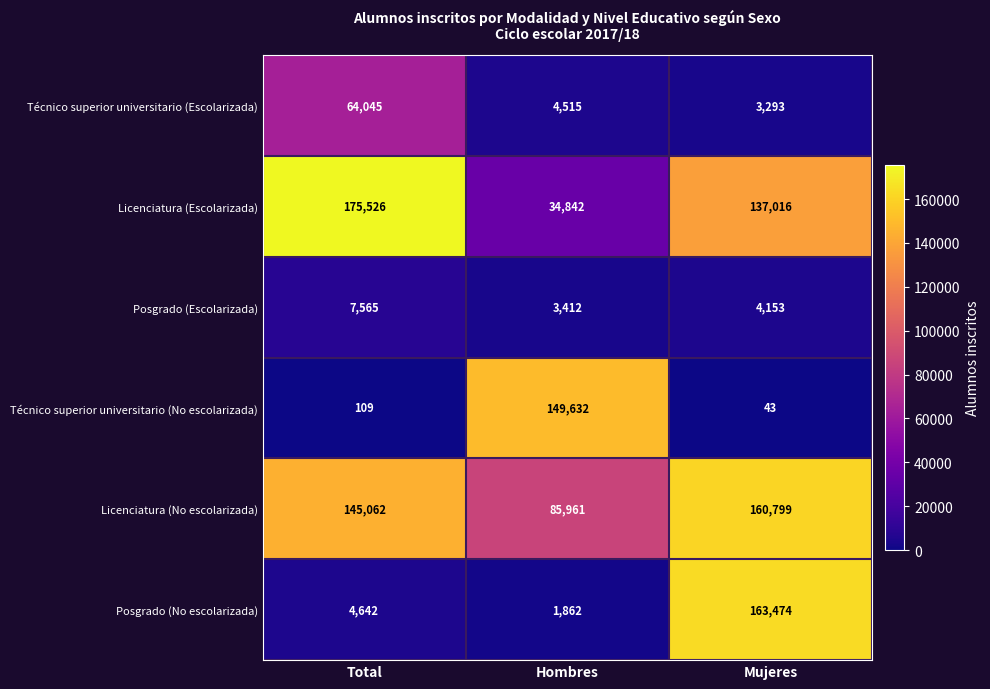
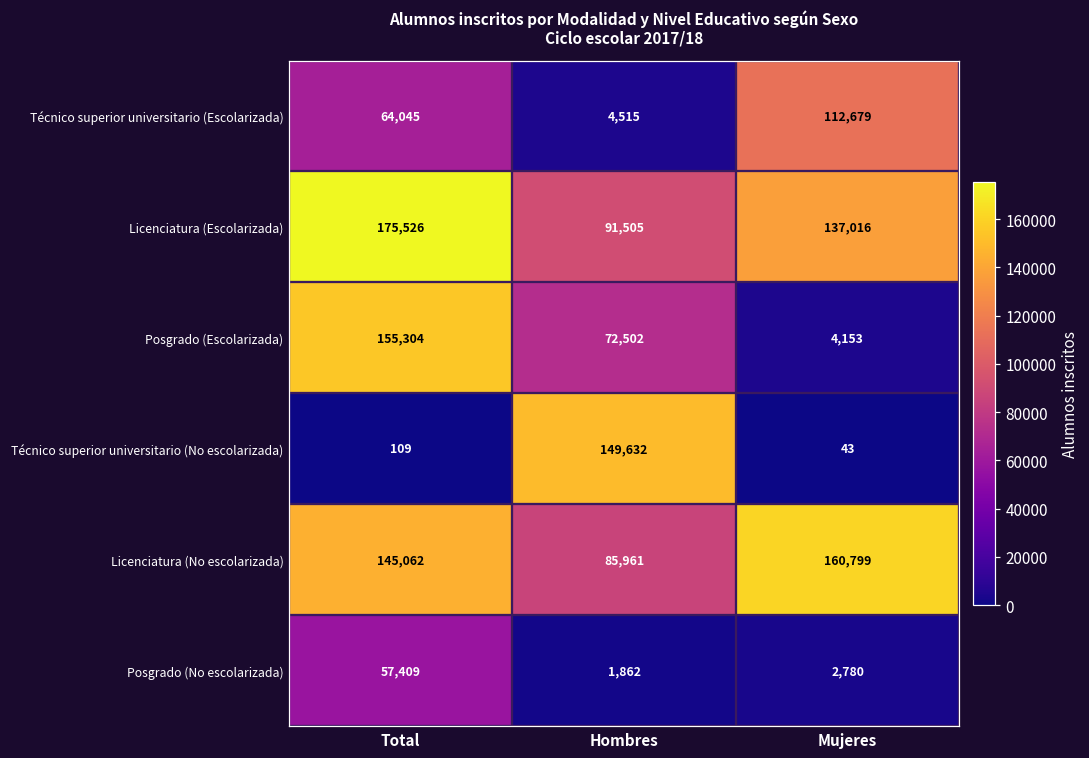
  {
    "Técnico superior universitario (Escolarizada)": {
      "Total": "64,045",
      "Hombres": "4,515",
-     "Mujeres": "3,293"
+     "Mujeres": "112,679"
    },
    "Licenciatura (Escolarizada)": {
      "Total": "175,526",
-     "Hombres": "34,842",
+     "Hombres": "91,505",
      "Mujeres": "137,016"
    },
    "Posgrado (Escolarizada)": {
-     "Total": "7,565",
-     "Hombres": "3,412",
+     "Total": "155,304",
+     "Hombres": "72,502",
      "Mujeres": "4,153"
    },
    "Técnico superior universitario (No escolarizada)": {
      "Total": "109",
      "Hombres": "149,632",
      "Mujeres": "43"
    },
    "Licenciatura (No escolarizada)": {
      "Total": "145,062",
      "Hombres": "85,961",
      "Mujeres": "160,799"
    },
    "Posgrado (No escolarizada)": {
-     "Total": "4,642",
+     "Total": "57,409",
      "Hombres": "1,862",
-     "Mujeres": "163,474"
+     "Mujeres": "2,780"
    }
  }
